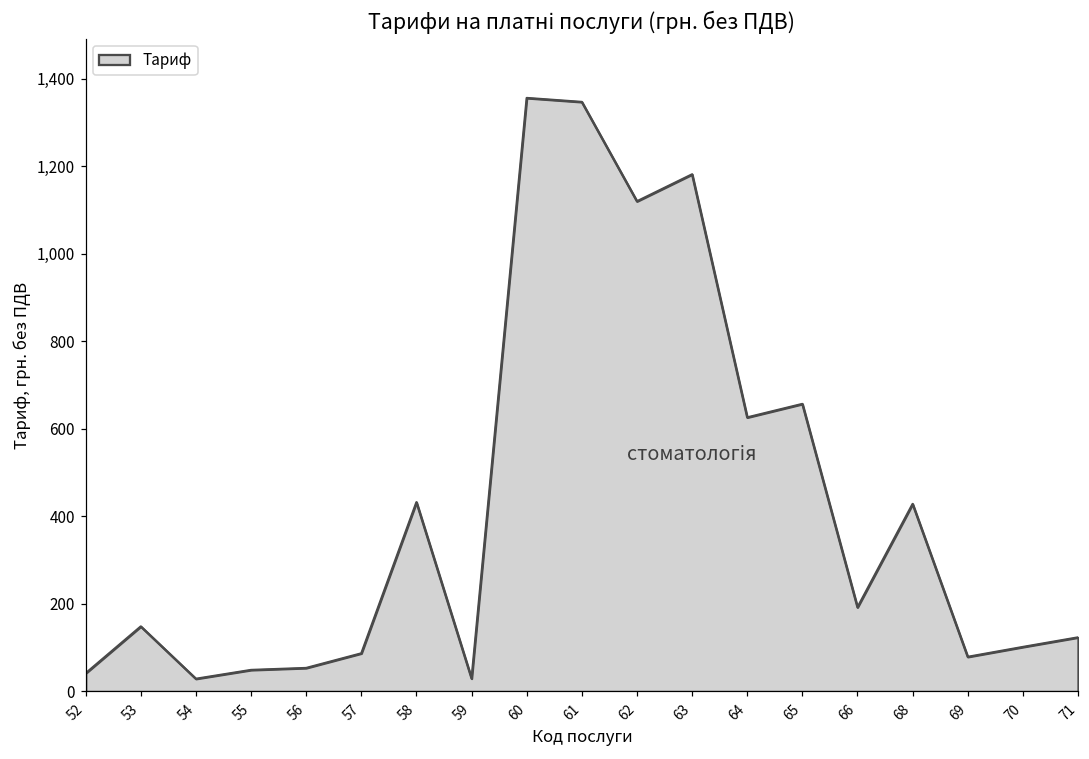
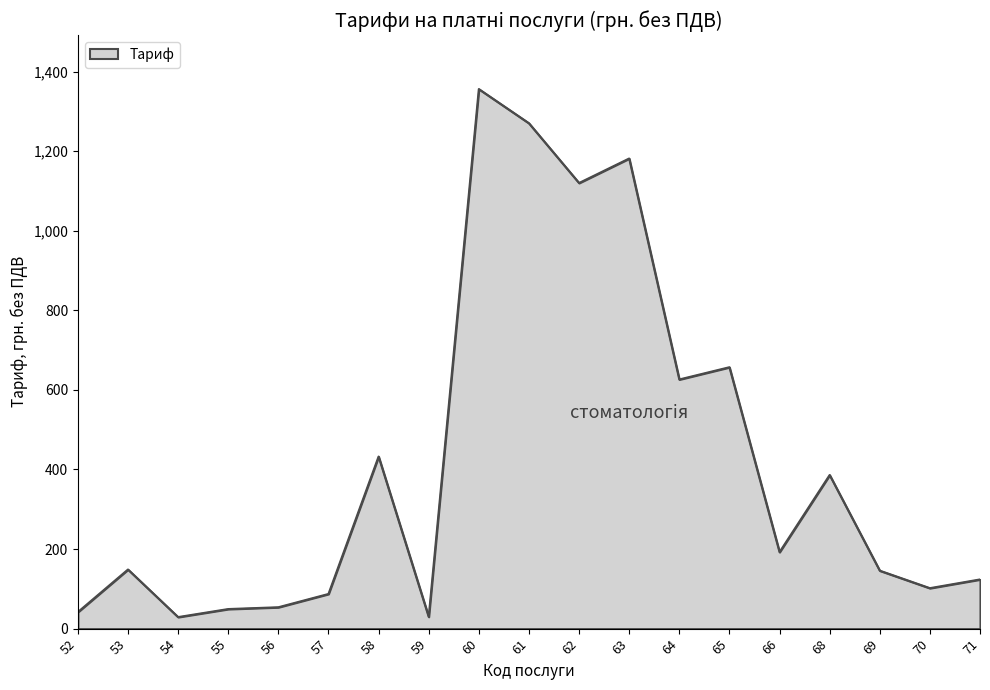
  {
    "52": "40",
    "53": "150",
    "54": "30",
    "55": "50",
    "56": "50",
    "57": "90",
    "58": "430",
    "59": "30",
    "60": "1,360",
-   "61": "1,350",
+   "61": "1,270",
    "62": "1,120",
    "63": "1,180",
    "64": "630",
    "65": "660",
    "66": "190",
-   "68": "430",
-   "69": "80",
+   "68": "390",
+   "69": "150",
    "70": "100",
    "71": "120"
  }
